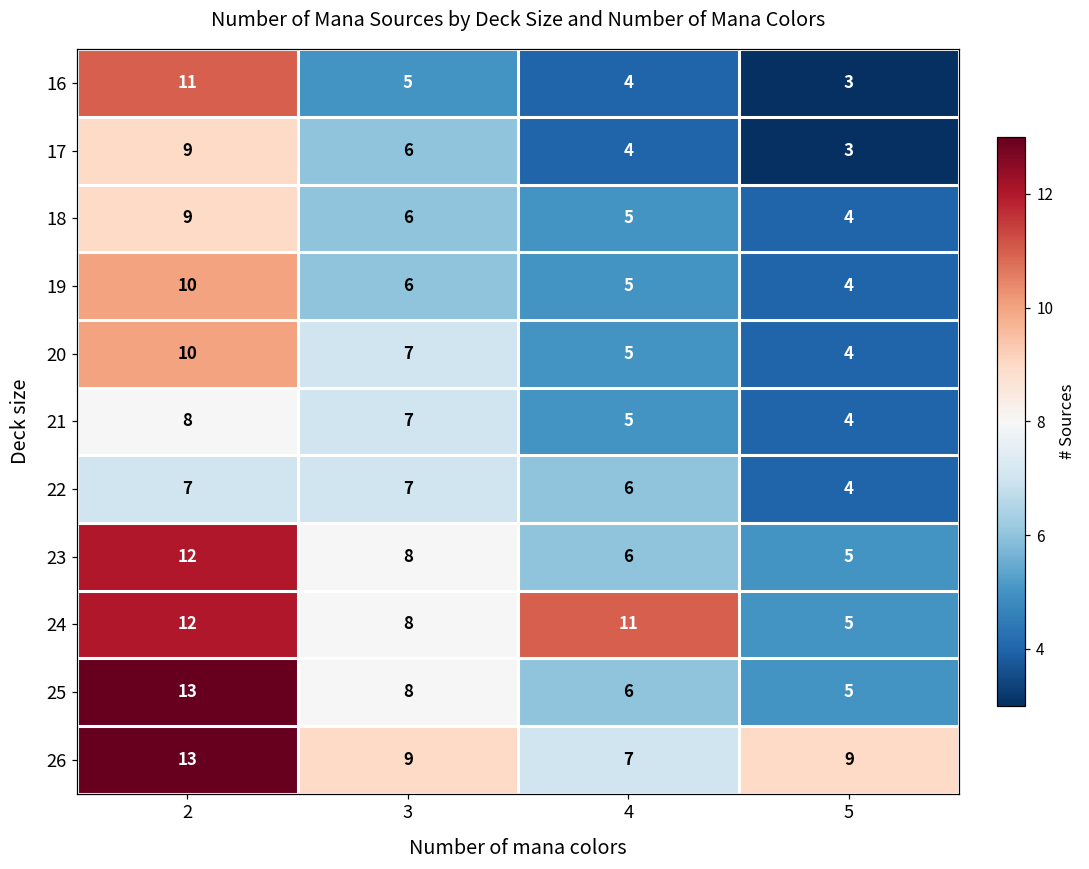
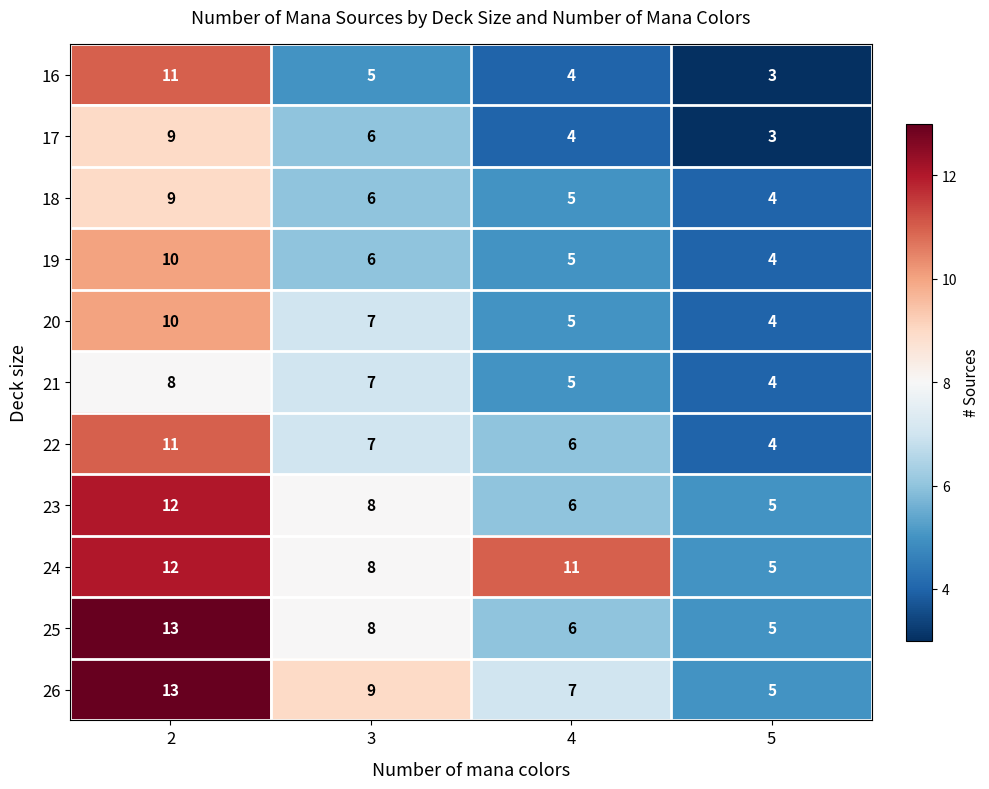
  {
    "16": {
      "2": 11,
      "3": 5,
      "4": 4,
      "5": 3
    },
    "17": {
      "2": 9,
      "3": 6,
      "4": 4,
      "5": 3
    },
    "18": {
      "2": 9,
      "3": 6,
      "4": 5,
      "5": 4
    },
    "19": {
      "2": 10,
      "3": 6,
      "4": 5,
      "5": 4
    },
    "20": {
      "2": 10,
      "3": 7,
      "4": 5,
      "5": 4
    },
    "21": {
      "2": 8,
      "3": 7,
      "4": 5,
      "5": 4
    },
    "22": {
-     "2": 7,
+     "2": 11,
      "3": 7,
      "4": 6,
      "5": 4
    },
    "23": {
      "2": 12,
      "3": 8,
      "4": 6,
      "5": 5
    },
    "24": {
      "2": 12,
      "3": 8,
      "4": 11,
      "5": 5
    },
    "25": {
      "2": 13,
      "3": 8,
      "4": 6,
      "5": 5
    },
    "26": {
      "2": 13,
      "3": 9,
      "4": 7,
-     "5": 9
+     "5": 5
    }
  }
